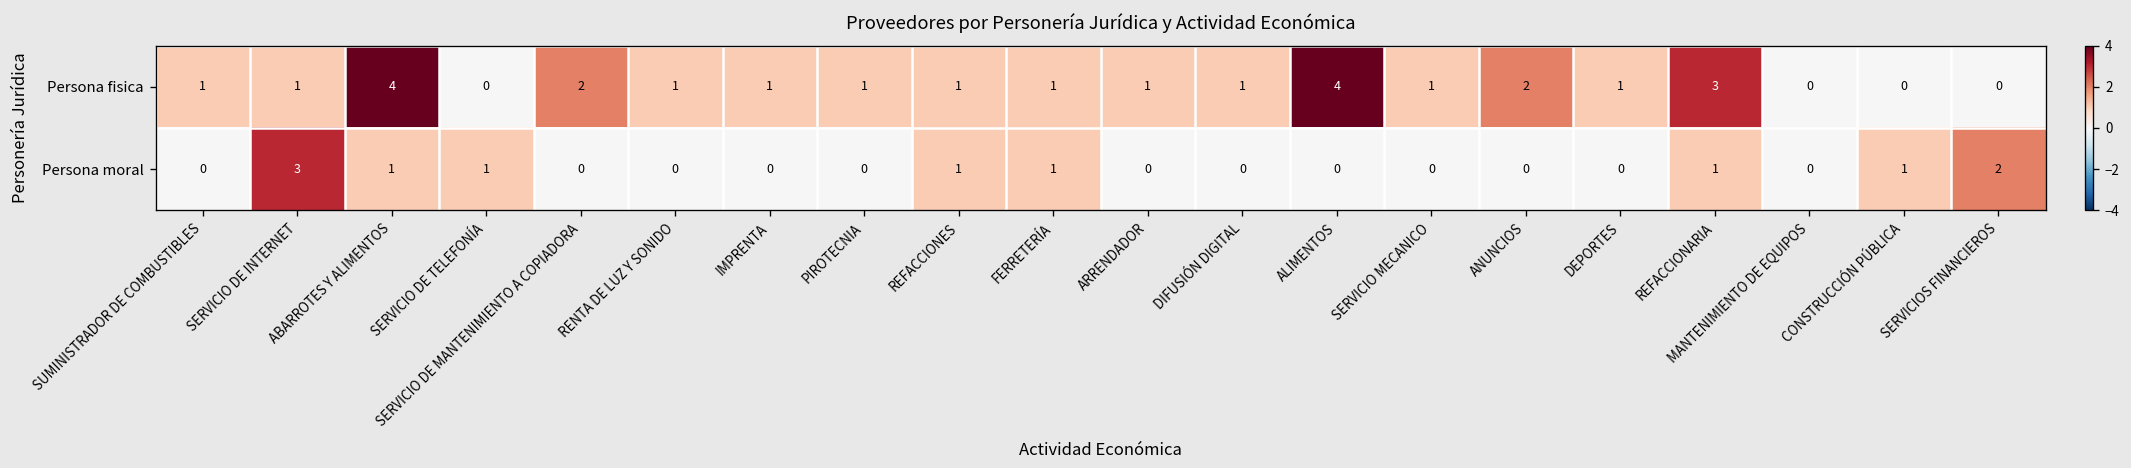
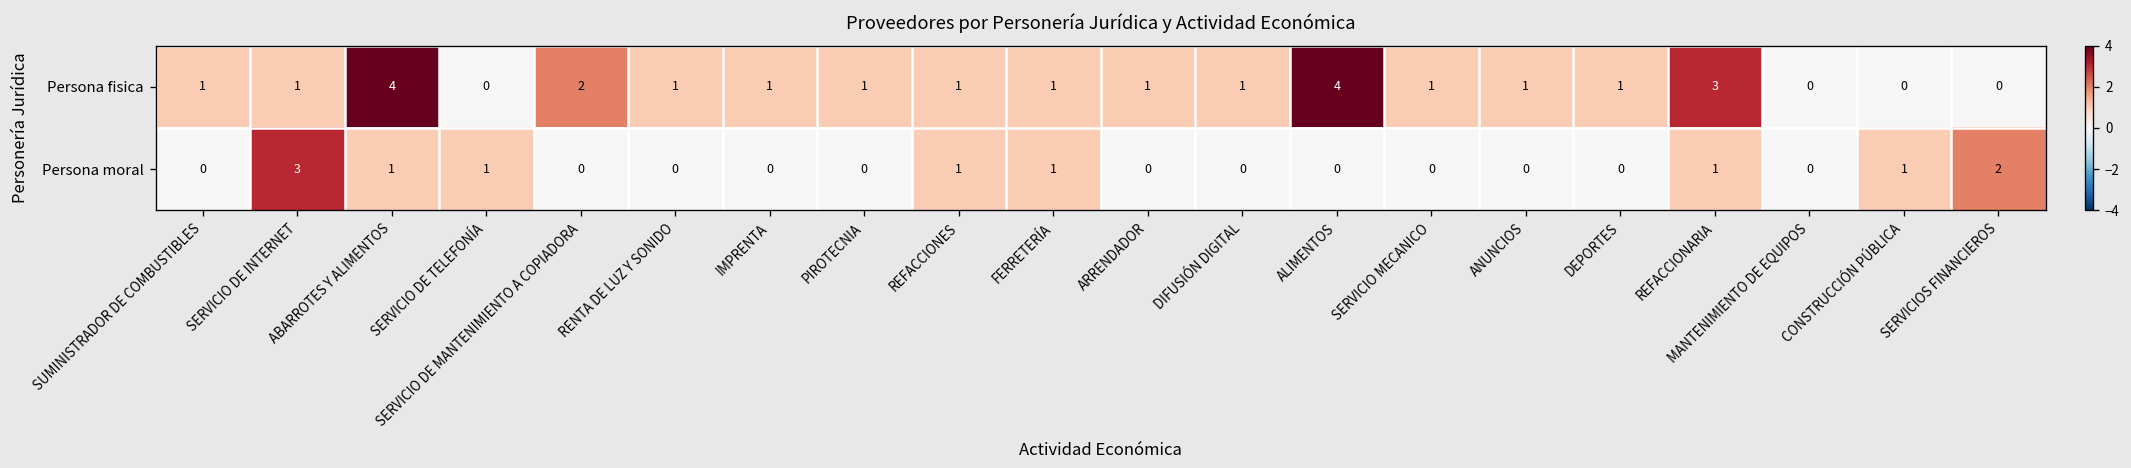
  {
    "Persona fisica": {
      "SUMINISTRADOR DE COMBUSTIBLES": 1,
      "SERVICIO DE INTERNET": 1,
      "ABARROTES Y ALIMENTOS": 4,
      "SERVICIO DE TELEFONÍA": 0,
      "SERVICIO DE MANTENIMIENTO A COPIADORA": 2,
      "RENTA DE LUZ Y SONIDO": 1,
      "IMPRENTA": 1,
      "PIROTECNIA": 1,
      "REFACCIONES": 1,
      "FERRETERÍA": 1,
      "ARRENDADOR": 1,
      "DIFUSIÓN DIGITAL": 1,
      "ALIMENTOS": 4,
      "SERVICIO MECANICO": 1,
-     "ANUNCIOS": 2,
+     "ANUNCIOS": 1,
      "DEPORTES": 1,
      "REFACCIONARIA": 3,
      "MANTENIMIENTO DE EQUIPOS": 0,
      "CONSTRUCCIÓN PÚBLICA": 0,
      "SERVICIOS FINANCIEROS": 0
    },
    "Persona moral": {
      "SUMINISTRADOR DE COMBUSTIBLES": 0,
      "SERVICIO DE INTERNET": 3,
      "ABARROTES Y ALIMENTOS": 1,
      "SERVICIO DE TELEFONÍA": 1,
      "SERVICIO DE MANTENIMIENTO A COPIADORA": 0,
      "RENTA DE LUZ Y SONIDO": 0,
      "IMPRENTA": 0,
      "PIROTECNIA": 0,
      "REFACCIONES": 1,
      "FERRETERÍA": 1,
      "ARRENDADOR": 0,
      "DIFUSIÓN DIGITAL": 0,
      "ALIMENTOS": 0,
      "SERVICIO MECANICO": 0,
      "ANUNCIOS": 0,
      "DEPORTES": 0,
      "REFACCIONARIA": 1,
      "MANTENIMIENTO DE EQUIPOS": 0,
      "CONSTRUCCIÓN PÚBLICA": 1,
      "SERVICIOS FINANCIEROS": 2
    }
  }
